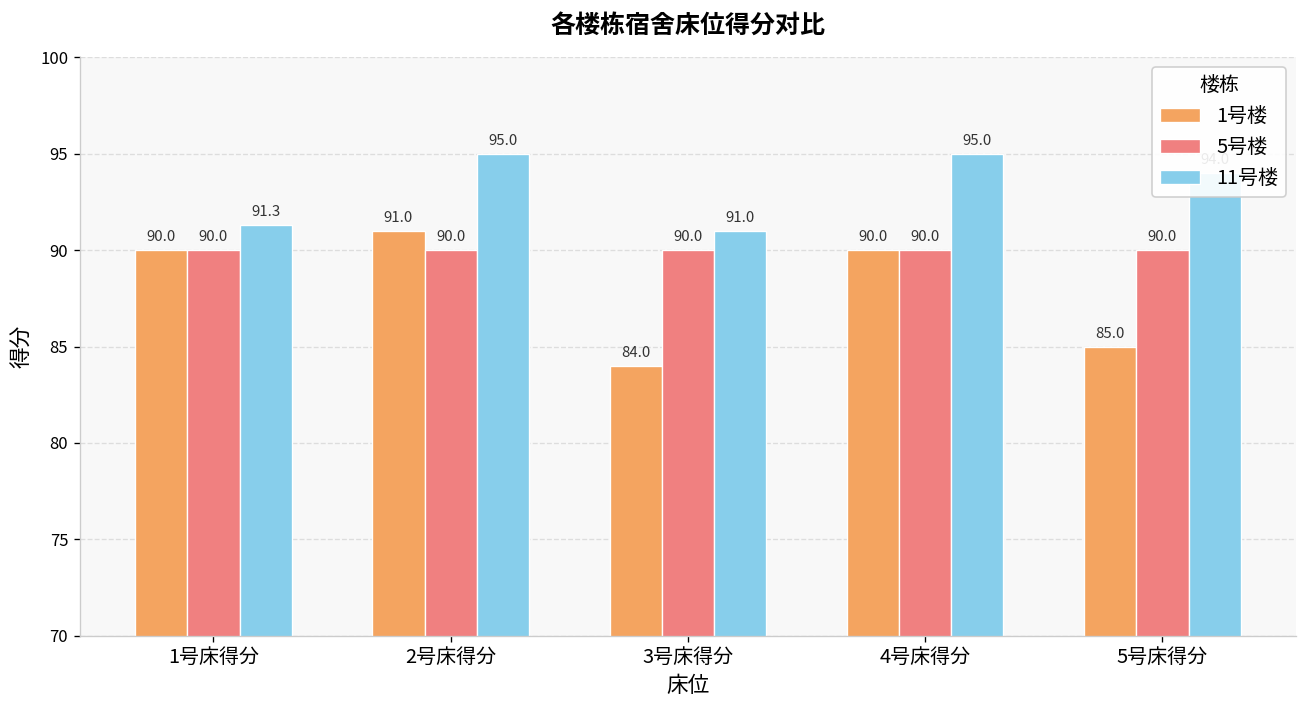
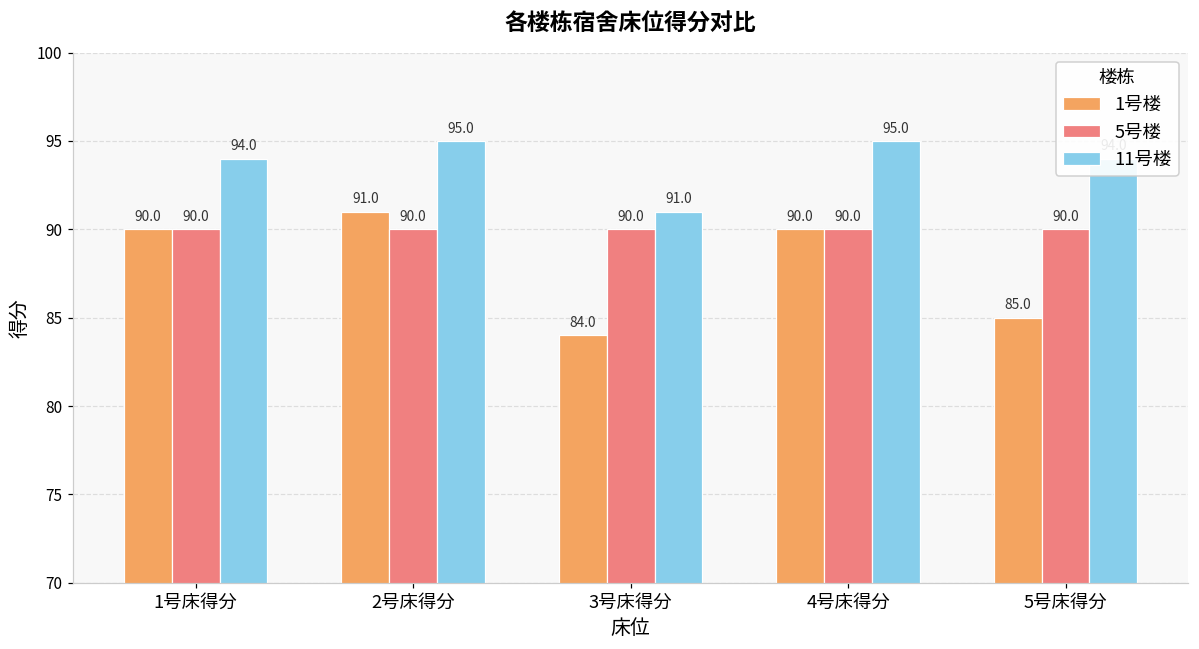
  {
    "11号楼": {
-     "1号床得分": 91.3,
+     "1号床得分": 94.0,
      "2号床得分": 95.0,
      "3号床得分": 91.0,
      "4号床得分": 95.0
    }
  }
